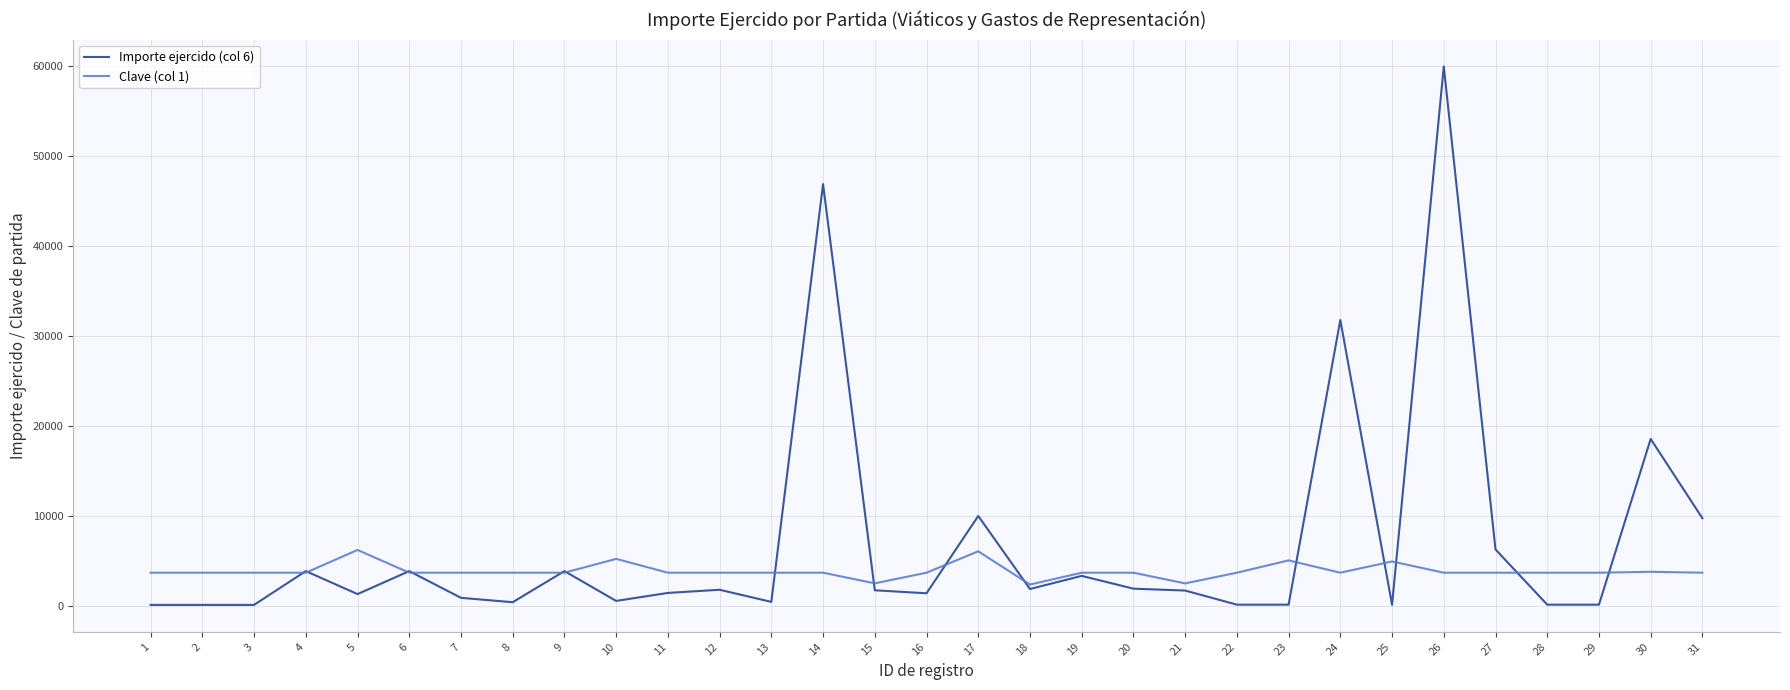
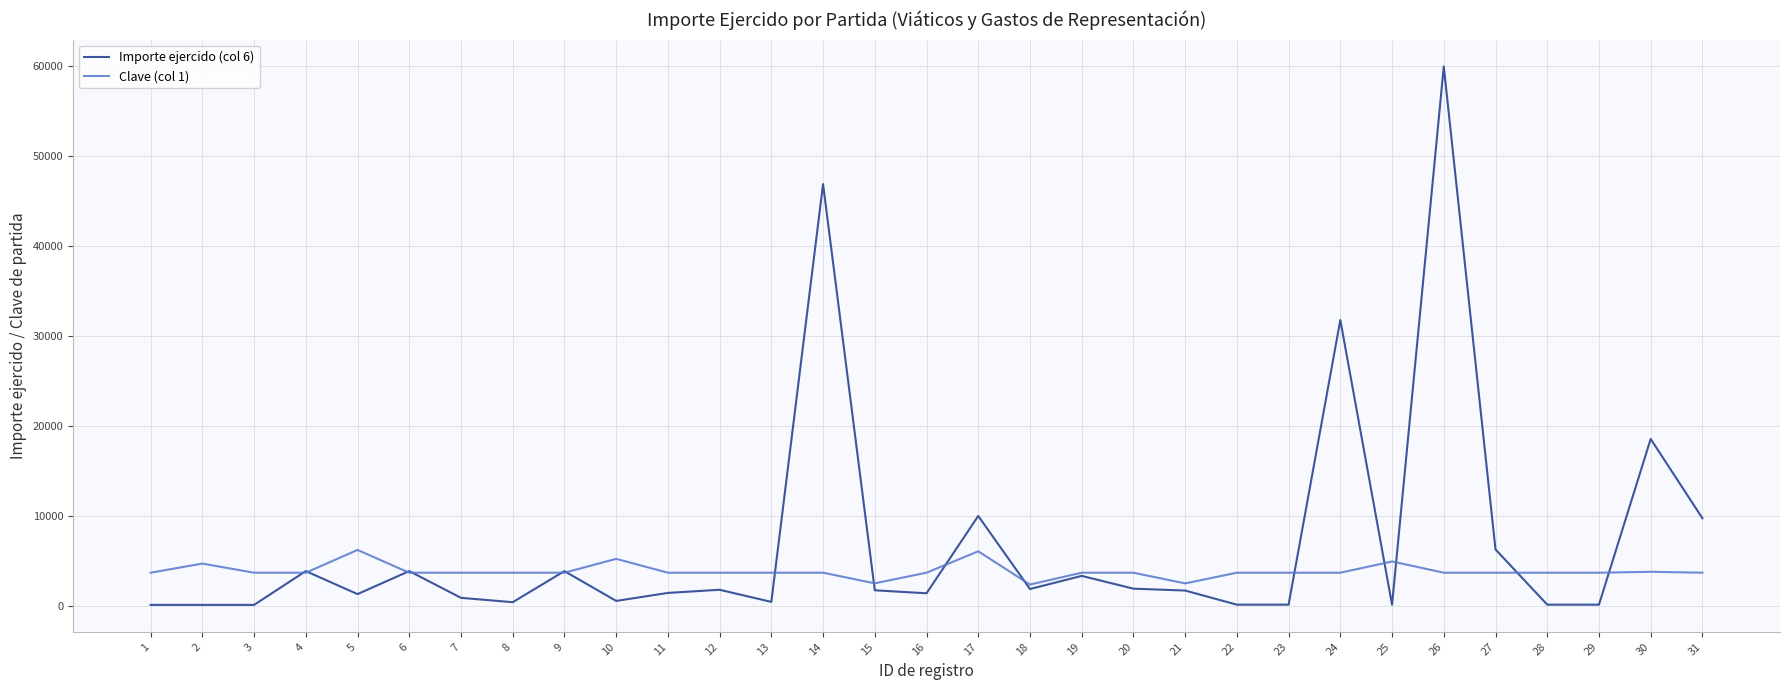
  {
    "Importe ejercido (col 6)": {
      "1": 0,
      "2": 0,
      "3": 0,
      "5": 1000,
      "7": 1000,
      "8": 0,
      "10": 1000,
      "11": 2000,
      "12": 2000,
      "13": 1000,
      "14": 47000,
      "15": 2000,
      "16": 1000,
      "17": 10000,
      "18": 2000,
      "19": 3000,
      "20": 2000,
      "21": 2000,
      "22": 0,
      "23": 0,
      "24": 32000,
      "25": 0,
      "26": 60000,
      "27": 6000,
      "28": 0,
      "29": 0,
      "30": 19000,
      "31": 10000
    },
    "Clave (col 1)": {
      "1": 4000,
-     "2": 4000,
+     "2": 5000,
      "3": 4000,
      "5": 6000,
      "7": 4000,
      "8": 4000,
      "10": 5000,
      "11": 4000,
      "12": 4000,
      "13": 4000,
      "14": 4000,
      "15": 3000,
      "16": 4000,
      "17": 6000,
      "18": 2000,
      "19": 4000,
      "20": 4000,
      "21": 3000,
      "22": 4000,
-     "23": 5000,
+     "23": 4000,
      "24": 4000,
      "25": 5000,
      "26": 4000,
      "27": 4000,
      "28": 4000,
      "29": 4000,
      "30": 4000,
      "31": 4000
    }
  }
